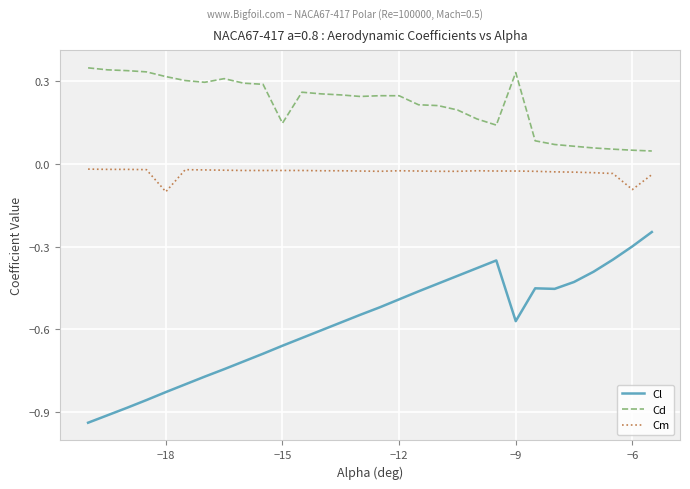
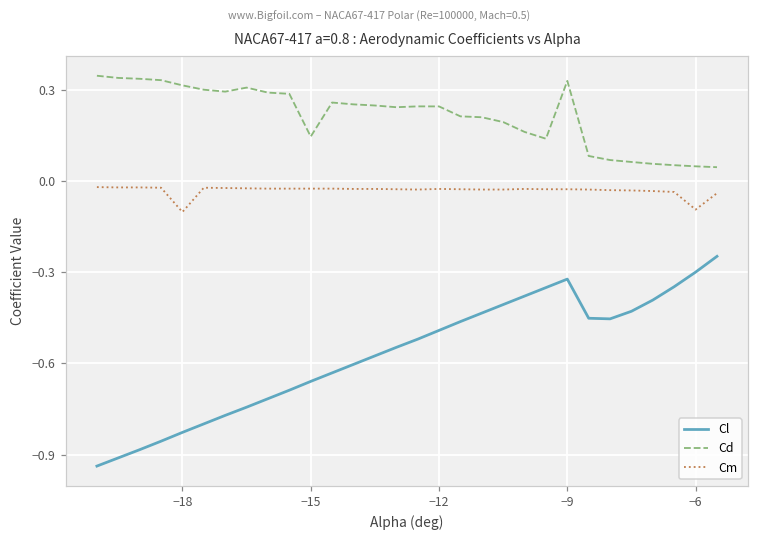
  {
    "Cl": {
      "−18": -0.83,
      "−15": -0.66,
      "−12": -0.49,
-     "−9": -0.57,
+     "−9": -0.32,
      "−6": -0.30
    },
    "Cd": {
      "−18": 0.32,
      "−15": 0.15,
      "−12": 0.25,
      "−9": 0.33,
      "−6": 0.05
    },
    "Cm": {
      "−18": -0.10,
      "−15": -0.02,
      "−12": -0.03,
      "−9": -0.03,
      "−6": -0.09
    }
  }
